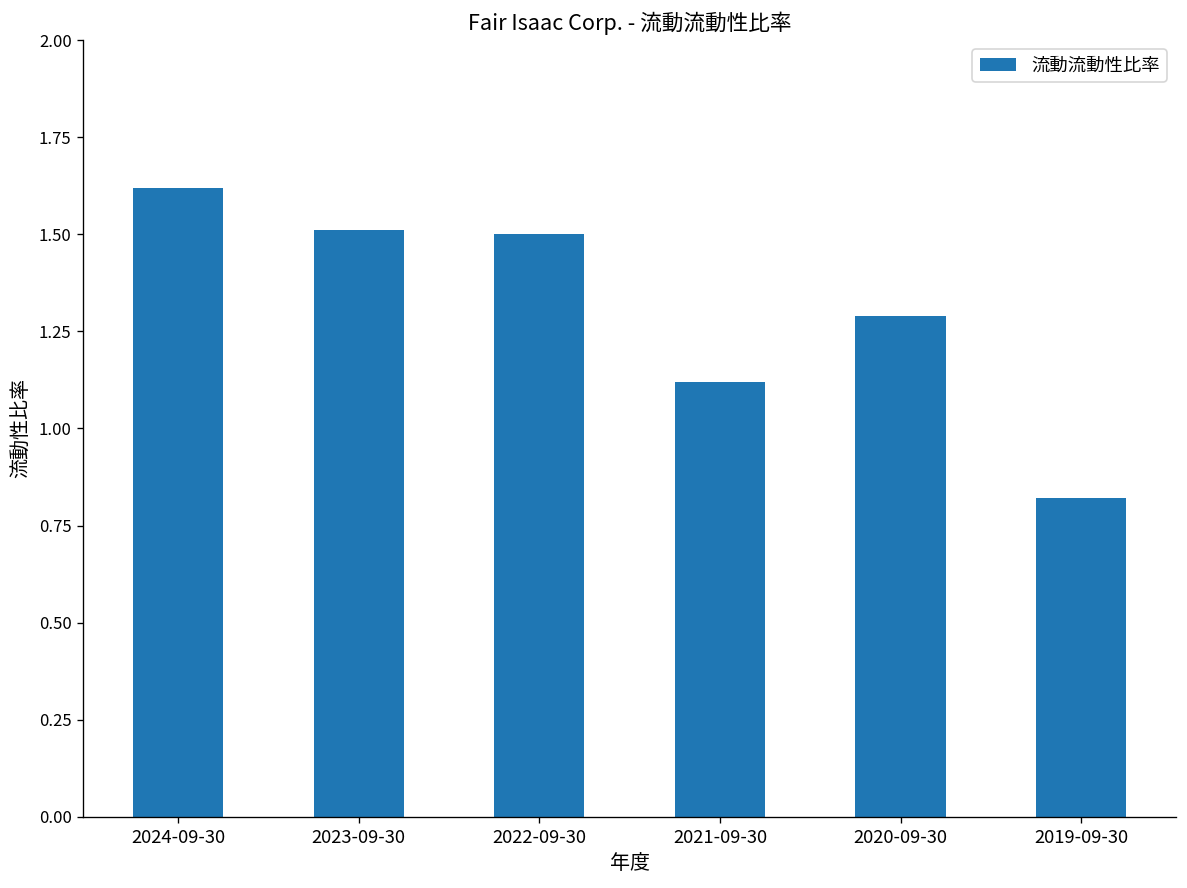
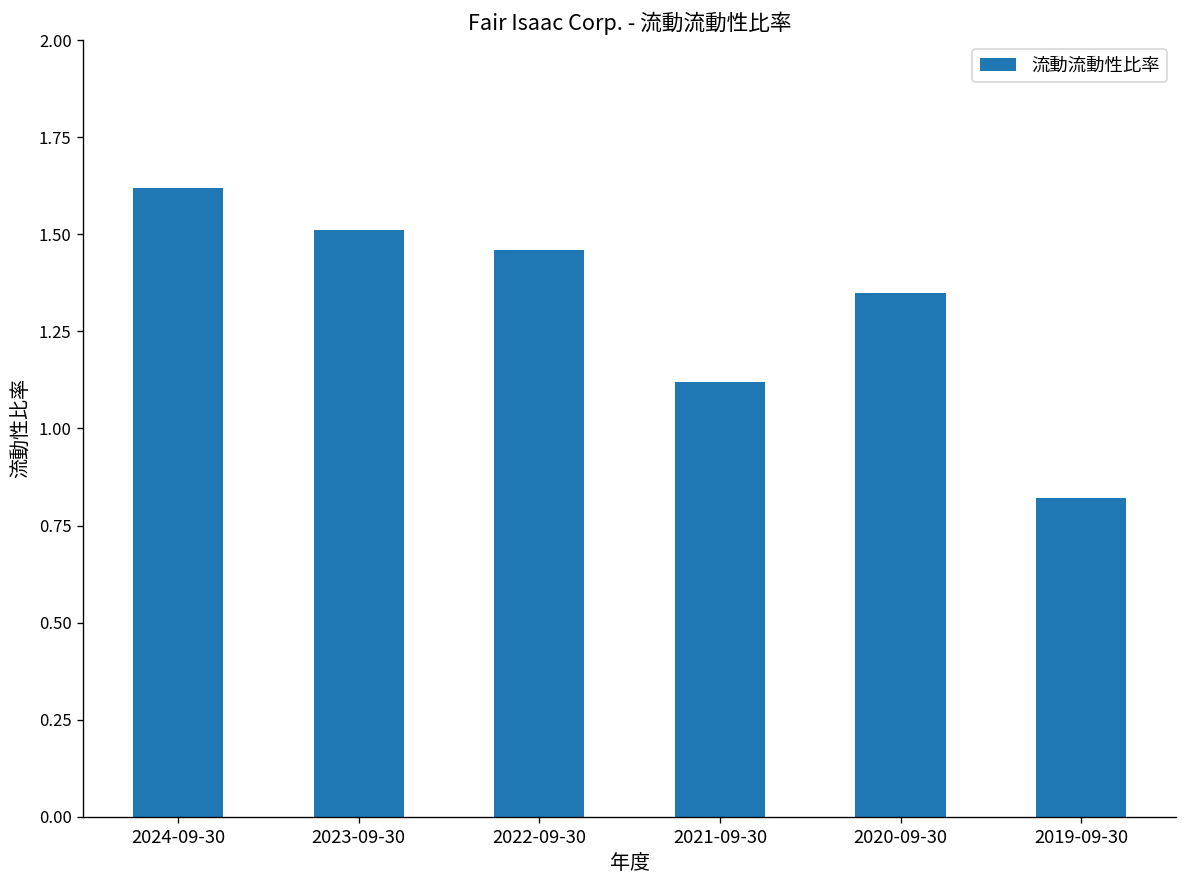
  {
    "2024-09-30": 1.62,
    "2023-09-30": 1.51,
-   "2022-09-30": 1.50,
+   "2022-09-30": 1.46,
    "2021-09-30": 1.12,
-   "2020-09-30": 1.29,
+   "2020-09-30": 1.35,
    "2019-09-30": 0.82
  }
